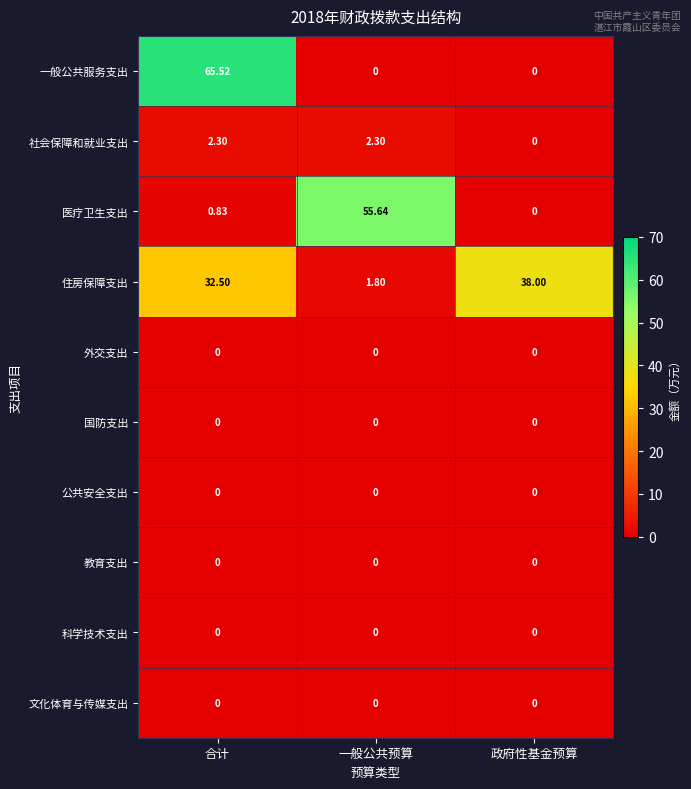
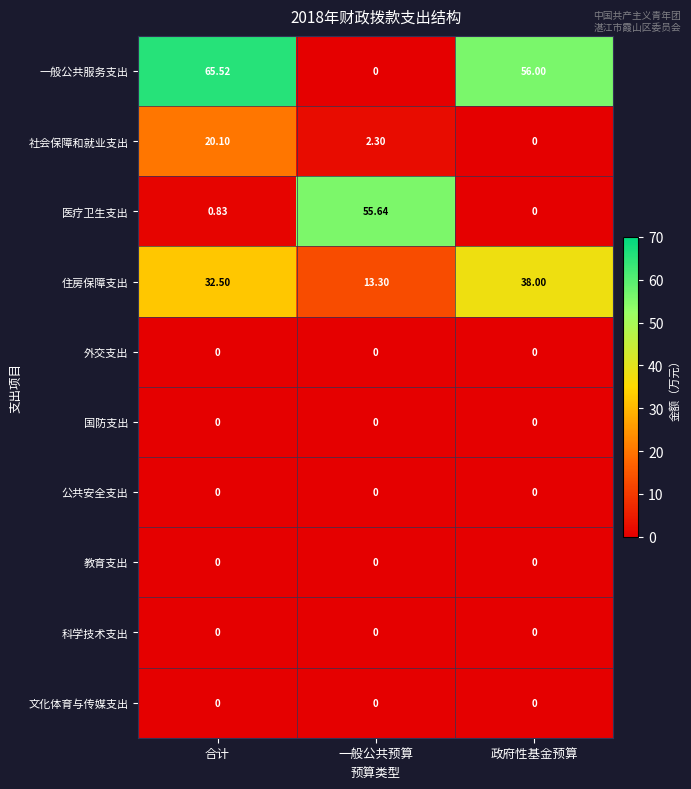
  {
    "一般公共服务支出": {
      "合计": 65.52,
      "一般公共预算": 0,
-     "政府性基金预算": 0
+     "政府性基金预算": 56.00
    },
    "社会保障和就业支出": {
-     "合计": 2.30,
+     "合计": 20.10,
      "一般公共预算": 2.30,
      "政府性基金预算": 0
    },
    "医疗卫生支出": {
      "合计": 0.83,
      "一般公共预算": 55.64,
      "政府性基金预算": 0
    },
    "住房保障支出": {
      "合计": 32.50,
-     "一般公共预算": 1.80,
+     "一般公共预算": 13.30,
      "政府性基金预算": 38.00
    },
    "外交支出": {
      "合计": 0,
      "一般公共预算": 0,
      "政府性基金预算": 0
    },
    "国防支出": {
      "合计": 0,
      "一般公共预算": 0,
      "政府性基金预算": 0
    },
    "公共安全支出": {
      "合计": 0,
      "一般公共预算": 0,
      "政府性基金预算": 0
    },
    "教育支出": {
      "合计": 0,
      "一般公共预算": 0,
      "政府性基金预算": 0
    },
    "科学技术支出": {
      "合计": 0,
      "一般公共预算": 0,
      "政府性基金预算": 0
    },
    "文化体育与传媒支出": {
      "合计": 0,
      "一般公共预算": 0,
      "政府性基金预算": 0
    }
  }
